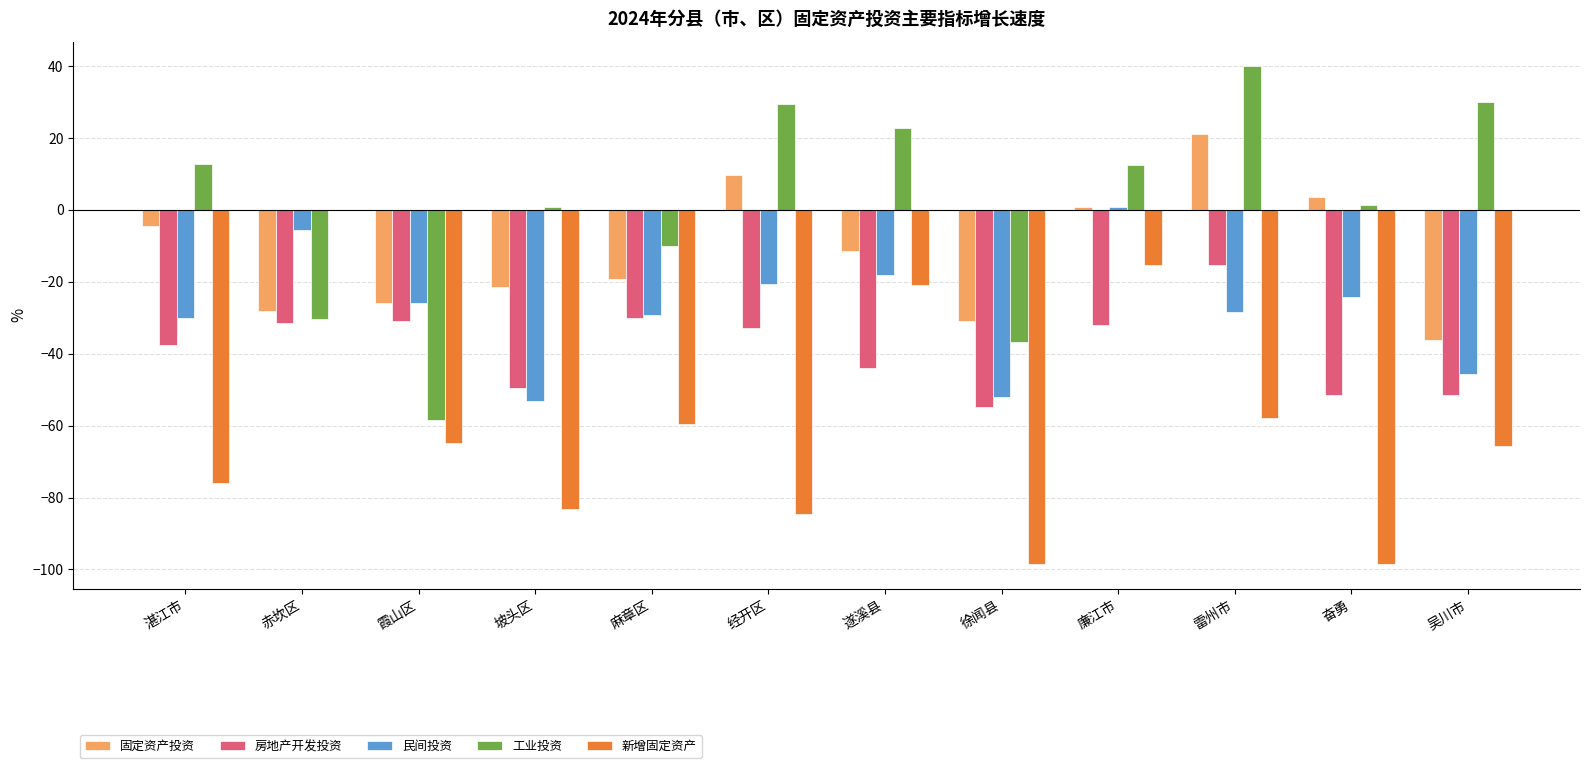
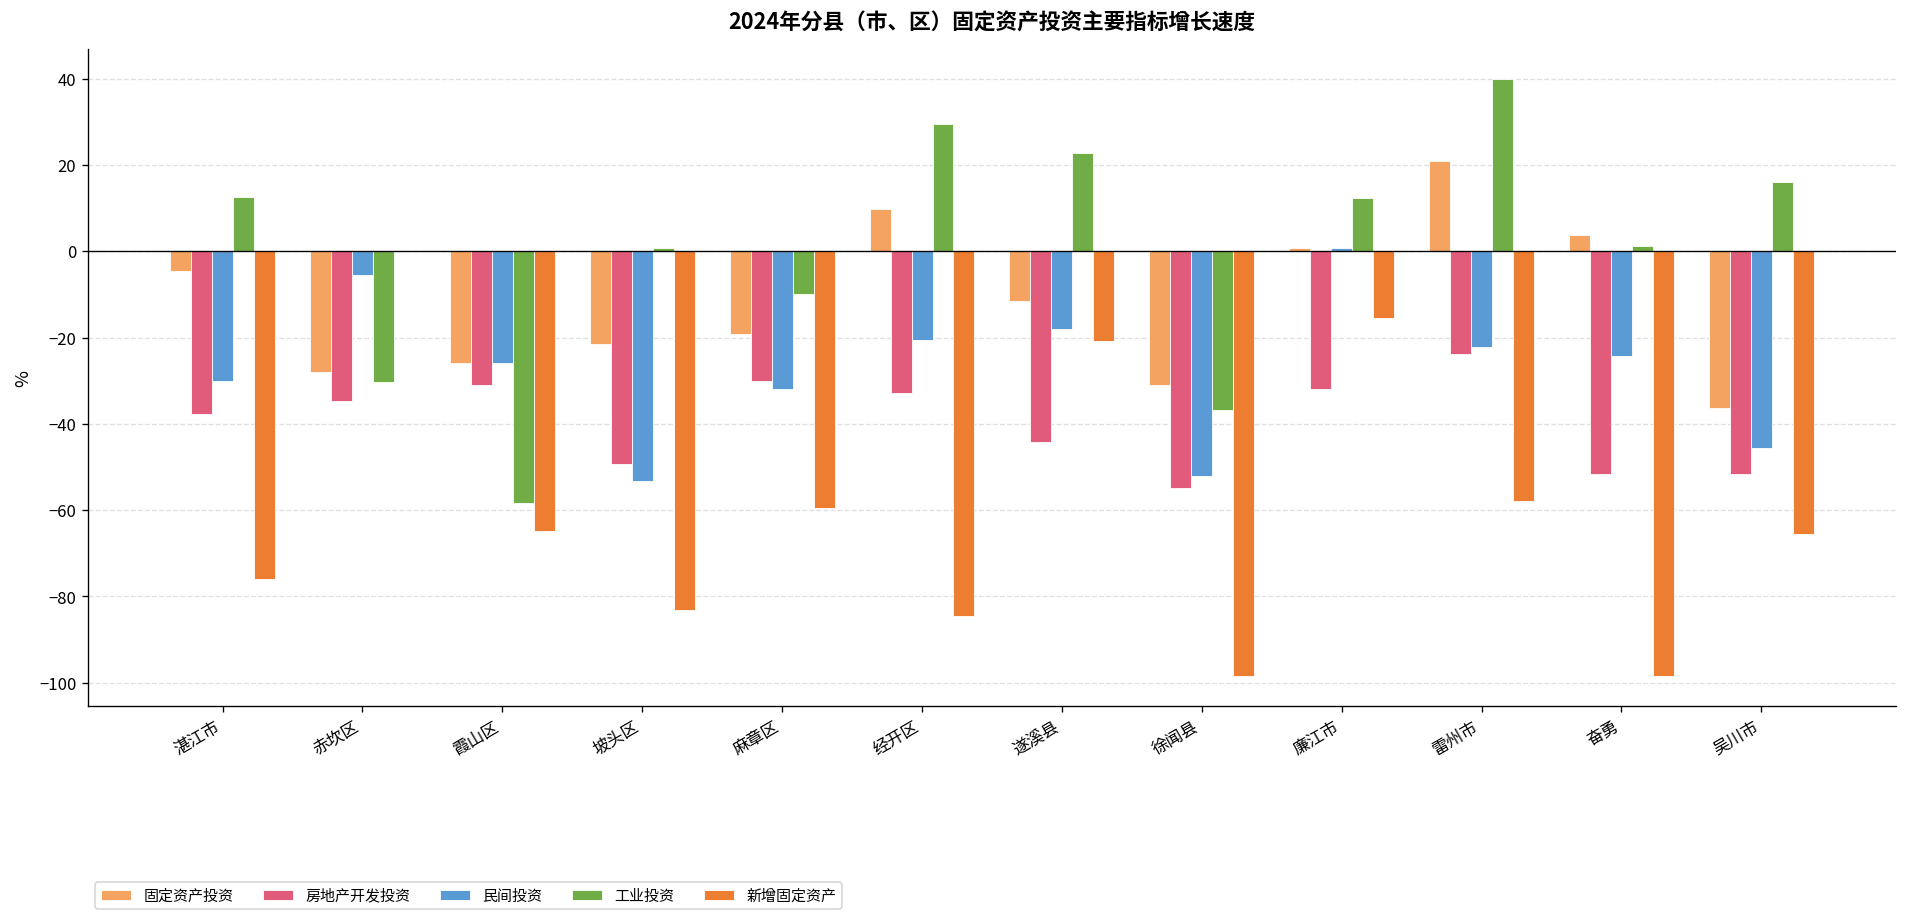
  {
    "固定资产投资": {
      "湛江市": -5,
      "赤坎区": -28,
      "霞山区": -26,
      "坡头区": -21,
      "麻章区": -19,
      "经开区": 10,
      "遂溪县": -11,
      "徐闻县": -31,
      "廉江市": 1,
      "雷州市": 21,
      "奋勇": 4,
      "吴川市": -36
    },
    "房地产开发投资": {
      "湛江市": -38,
-     "赤坎区": -31,
+     "赤坎区": -35,
      "霞山区": -31,
      "坡头区": -49,
      "麻章区": -30,
      "经开区": -33,
      "遂溪县": -44,
      "徐闻县": -55,
      "廉江市": -32,
-     "雷州市": -15,
+     "雷州市": -24,
      "奋勇": -52,
      "吴川市": -52
    },
    "民间投资": {
      "湛江市": -30,
      "赤坎区": -6,
      "霞山区": -26,
      "坡头区": -53,
-     "麻章区": -29,
+     "麻章区": -32,
      "经开区": -21,
      "遂溪县": -18,
      "徐闻县": -52,
      "廉江市": 1,
-     "雷州市": -29,
+     "雷州市": -22,
      "奋勇": -24,
      "吴川市": -46
    },
    "工业投资": {
      "湛江市": 13,
      "赤坎区": -30,
      "霞山区": -58,
      "坡头区": 1,
      "麻章区": -10,
      "经开区": 30,
      "遂溪县": 23,
      "徐闻县": -37,
      "廉江市": 12,
      "雷州市": 40,
      "奋勇": 1,
-     "吴川市": 30
+     "吴川市": 16
    },
    "新增固定资产": {
      "湛江市": -76,
      "霞山区": -65,
      "坡头区": -83,
      "麻章区": -60,
      "经开区": -85,
      "遂溪县": -21,
      "徐闻县": -99,
      "廉江市": -15,
      "雷州市": -58,
      "奋勇": -98,
      "吴川市": -66
    }
  }
